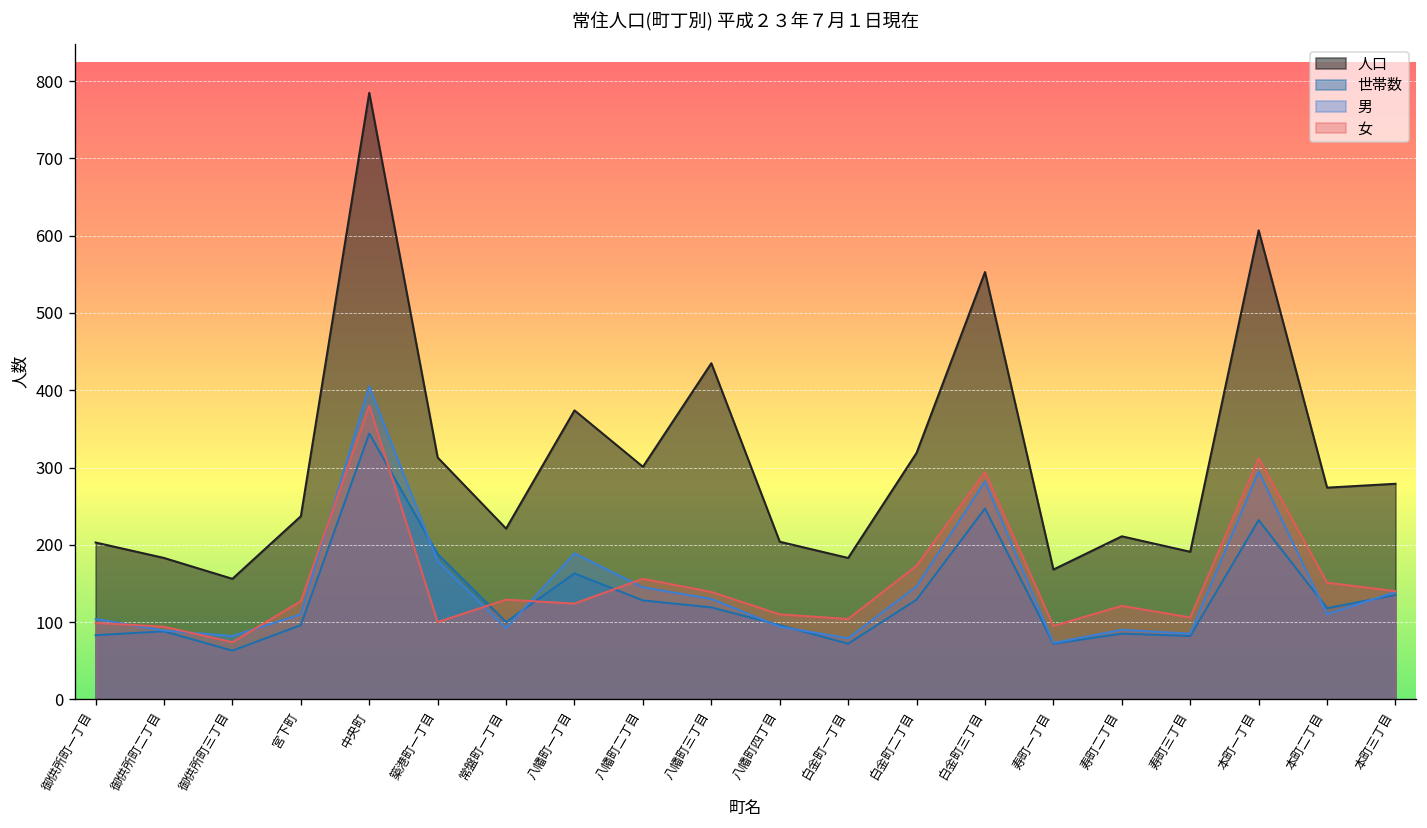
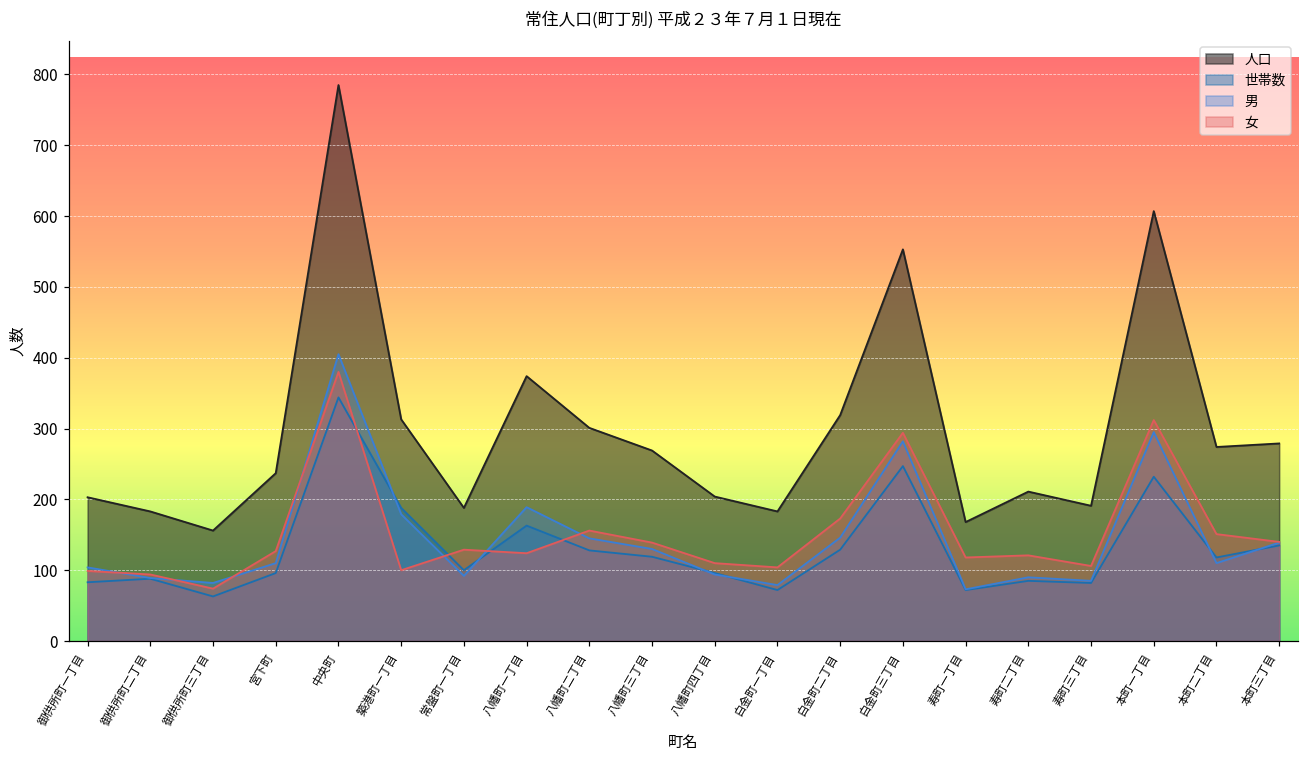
  {
    "人口": {
      "御供所町一丁目": 200,
      "御供所町二丁目": 180,
      "御供所町三丁目": 160,
      "宮下町": 240,
      "中央町": 790,
      "築港町一丁目": 310,
-     "常盤町一丁目": 220,
+     "常盤町一丁目": 190,
      "八幡町一丁目": 370,
      "八幡町二丁目": 300,
-     "八幡町三丁目": 440,
+     "八幡町三丁目": 270,
      "八幡町四丁目": 200,
      "白金町一丁目": 180,
      "白金町二丁目": 320,
      "白金町三丁目": 550,
      "寿町一丁目": 170,
      "寿町二丁目": 210,
      "寿町三丁目": 190,
      "本町一丁目": 610,
      "本町二丁目": 270,
      "本町三丁目": 280
    },
    "女": {
      "御供所町一丁目": 100,
      "御供所町二丁目": 90,
      "御供所町三丁目": 70,
      "宮下町": 130,
      "中央町": 380,
      "築港町一丁目": 100,
      "常盤町一丁目": 130,
      "八幡町一丁目": 120,
      "八幡町二丁目": 160,
      "八幡町三丁目": 140,
      "八幡町四丁目": 110,
      "白金町一丁目": 100,
      "白金町二丁目": 170,
      "白金町三丁目": 290,
-     "寿町一丁目": 100,
+     "寿町一丁目": 120,
      "寿町二丁目": 120,
      "寿町三丁目": 110,
      "本町一丁目": 310,
      "本町二丁目": 150
    }
  }
